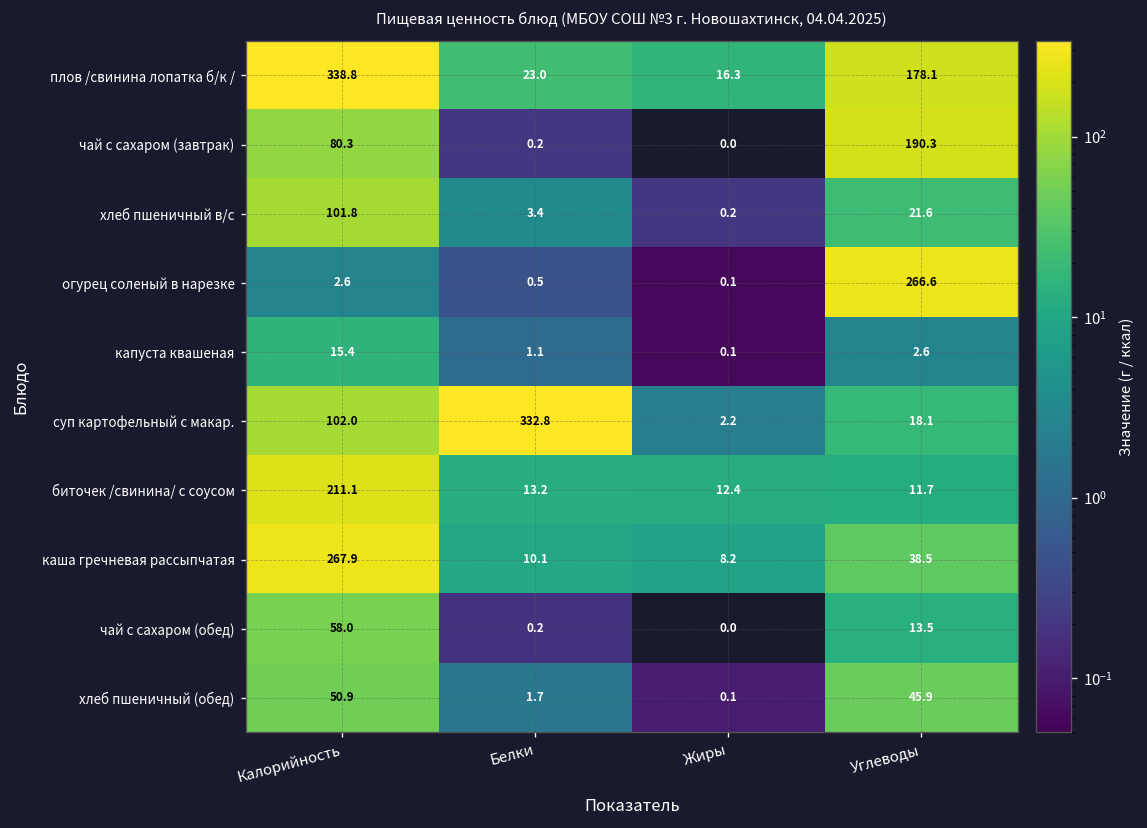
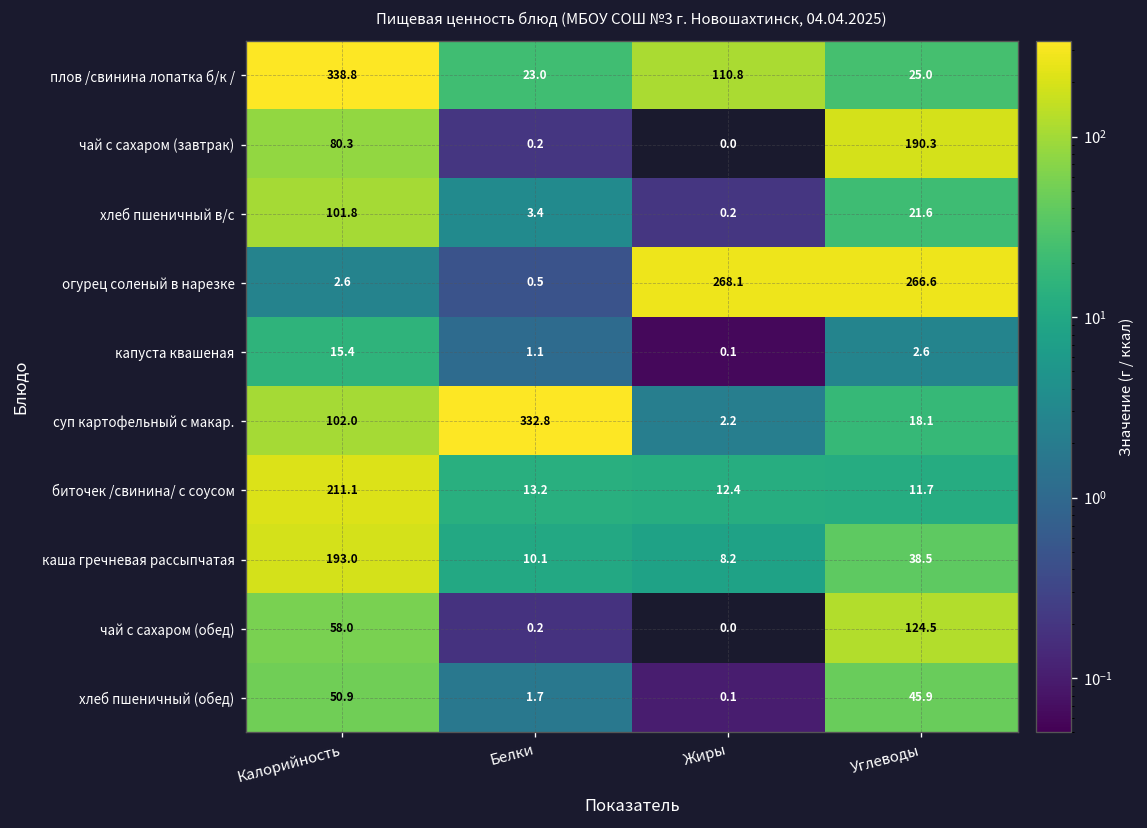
  {
    "плов /свинина лопатка б/к /": {
      "Калорийность": 338.8,
      "Белки": 23.0,
-     "Жиры": 16.3,
-     "Углеводы": 178.1
+     "Жиры": 110.8,
+     "Углеводы": 25.0
    },
    "чай с сахаром (завтрак)": {
      "Калорийность": 80.3,
      "Белки": 0.2,
      "Жиры": 0.0,
      "Углеводы": 190.3
    },
    "хлеб пшеничный в/с": {
      "Калорийность": 101.8,
      "Белки": 3.4,
      "Жиры": 0.2,
      "Углеводы": 21.6
    },
    "огурец соленый в нарезке": {
      "Калорийность": 2.6,
      "Белки": 0.5,
-     "Жиры": 0.1,
+     "Жиры": 268.1,
      "Углеводы": 266.6
    },
    "капуста квашеная": {
      "Калорийность": 15.4,
      "Белки": 1.1,
      "Жиры": 0.1,
      "Углеводы": 2.6
    },
    "суп картофельный с макар.": {
      "Калорийность": 102.0,
      "Белки": 332.8,
      "Жиры": 2.2,
      "Углеводы": 18.1
    },
    "биточек /свинина/ с соусом": {
      "Калорийность": 211.1,
      "Белки": 13.2,
      "Жиры": 12.4,
      "Углеводы": 11.7
    },
    "каша гречневая рассыпчатая": {
-     "Калорийность": 267.9,
+     "Калорийность": 193.0,
      "Белки": 10.1,
      "Жиры": 8.2,
      "Углеводы": 38.5
    },
    "чай с сахаром (обед)": {
      "Калорийность": 58.0,
      "Белки": 0.2,
      "Жиры": 0.0,
-     "Углеводы": 13.5
+     "Углеводы": 124.5
    },
    "хлеб пшеничный (обед)": {
      "Калорийность": 50.9,
      "Белки": 1.7,
      "Жиры": 0.1,
      "Углеводы": 45.9
    }
  }
